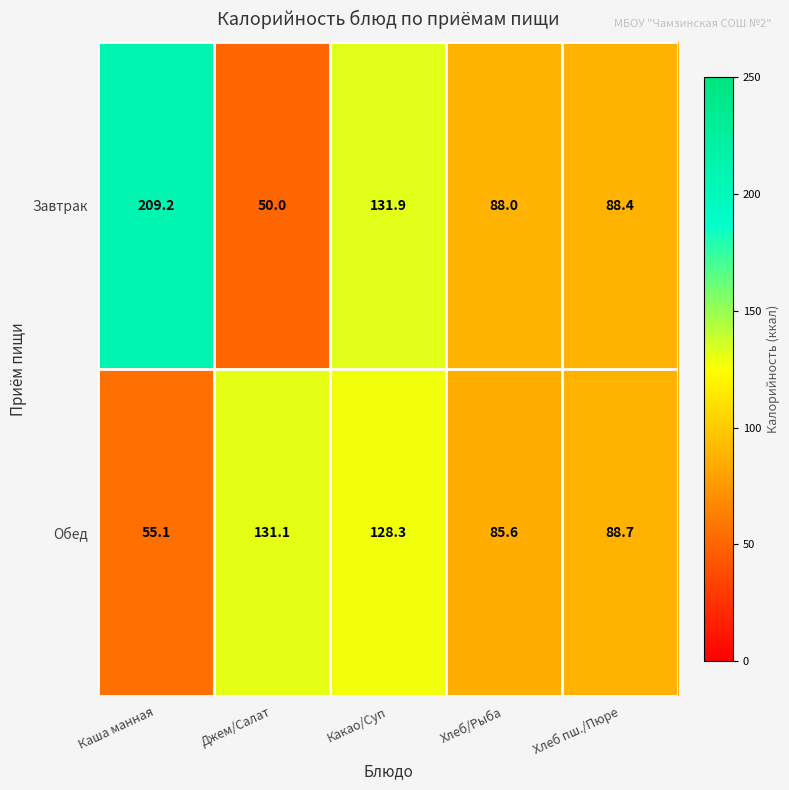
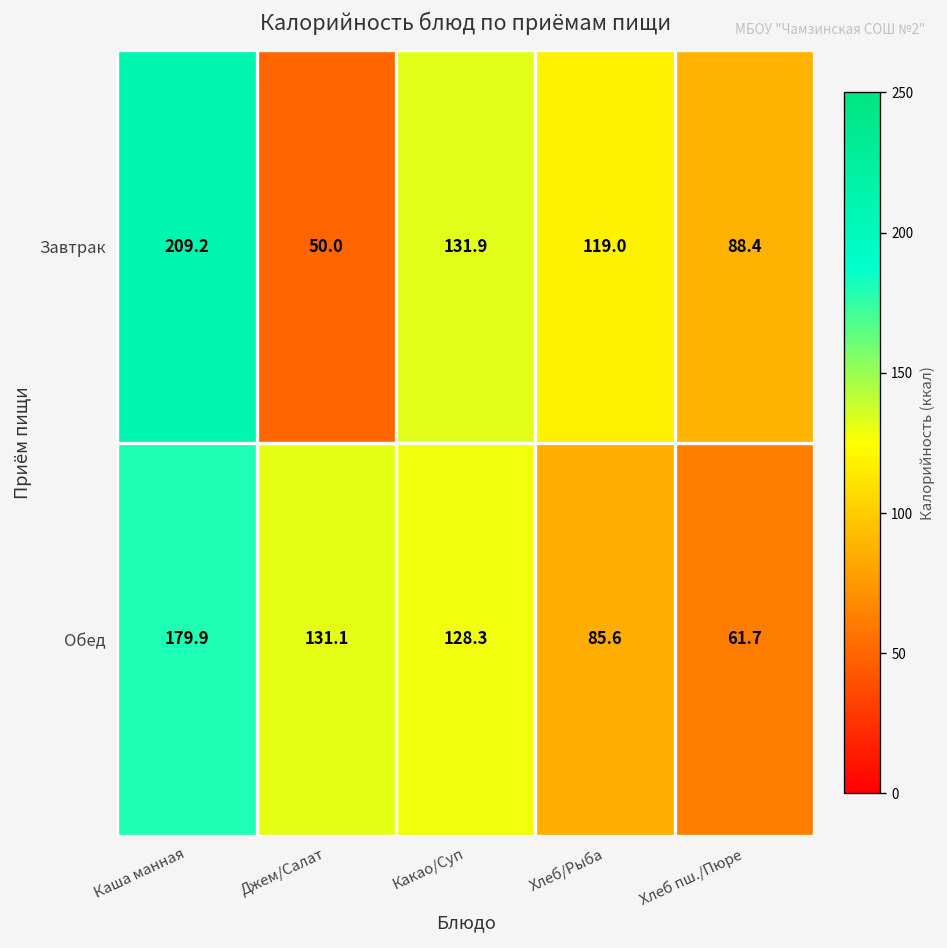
  {
    "Завтрак": {
      "Каша манная": 209.2,
      "Джем/Салат": 50.0,
      "Какао/Суп": 131.9,
-     "Хлеб/Рыба": 88.0,
+     "Хлеб/Рыба": 119.0,
      "Хлеб пш./Пюре": 88.4
    },
    "Обед": {
-     "Каша манная": 55.1,
+     "Каша манная": 179.9,
      "Джем/Салат": 131.1,
      "Какао/Суп": 128.3,
      "Хлеб/Рыба": 85.6,
-     "Хлеб пш./Пюре": 88.7
+     "Хлеб пш./Пюре": 61.7
    }
  }
